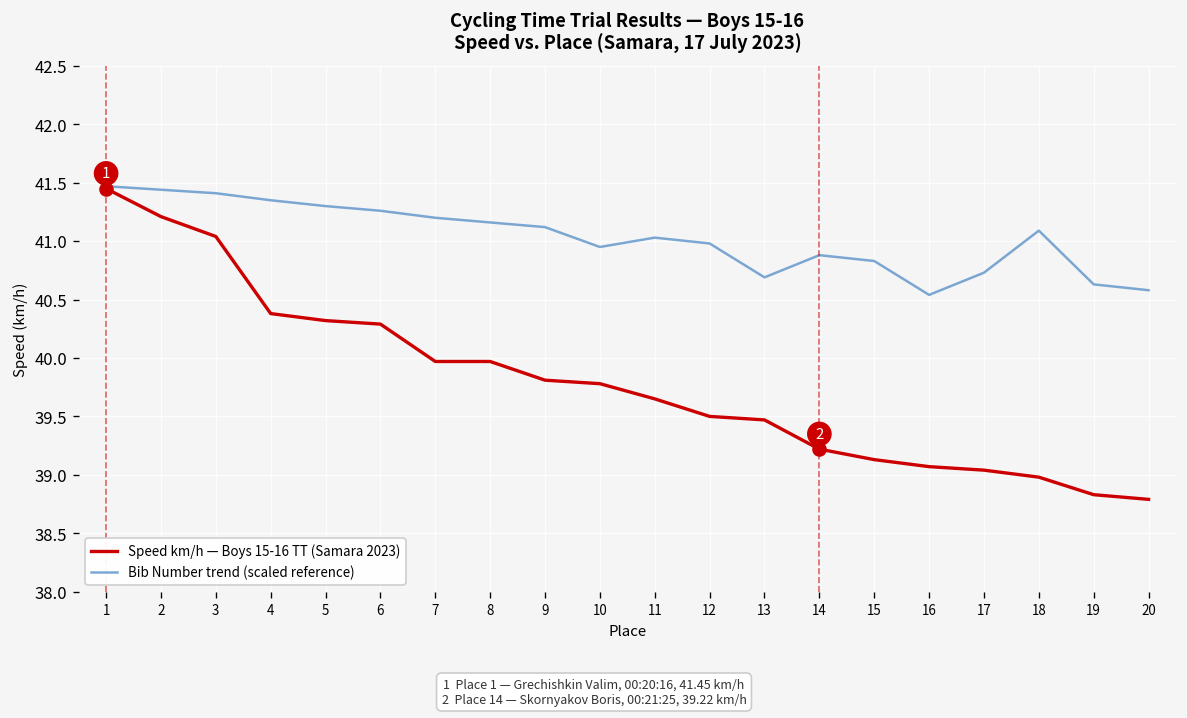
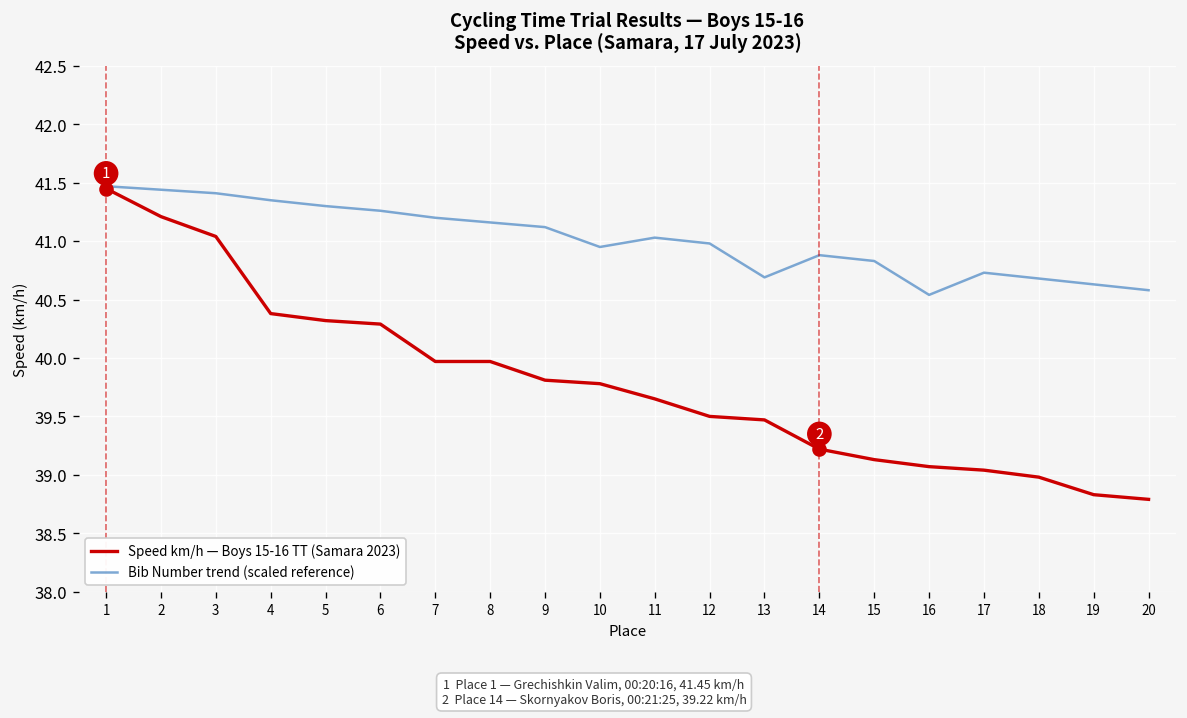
  {
    "Bib Number trend (scaled reference)": {
      "2": 41.4,
      "3": 41.4,
      "4": 41.4,
      "5": 41.3,
      "6": 41.3,
      "7": 41.2,
      "8": 41.2,
      "9": 41.1,
      "10": 41.0,
      "11": 41.0,
      "12": 41.0,
      "13": 40.7,
      "14": 40.9,
      "15": 40.8,
      "16": 40.5,
      "17": 40.7,
-     "18": 41.1,
+     "18": 40.7,
      "19": 40.6,
      "20": 40.6
    }
  }
